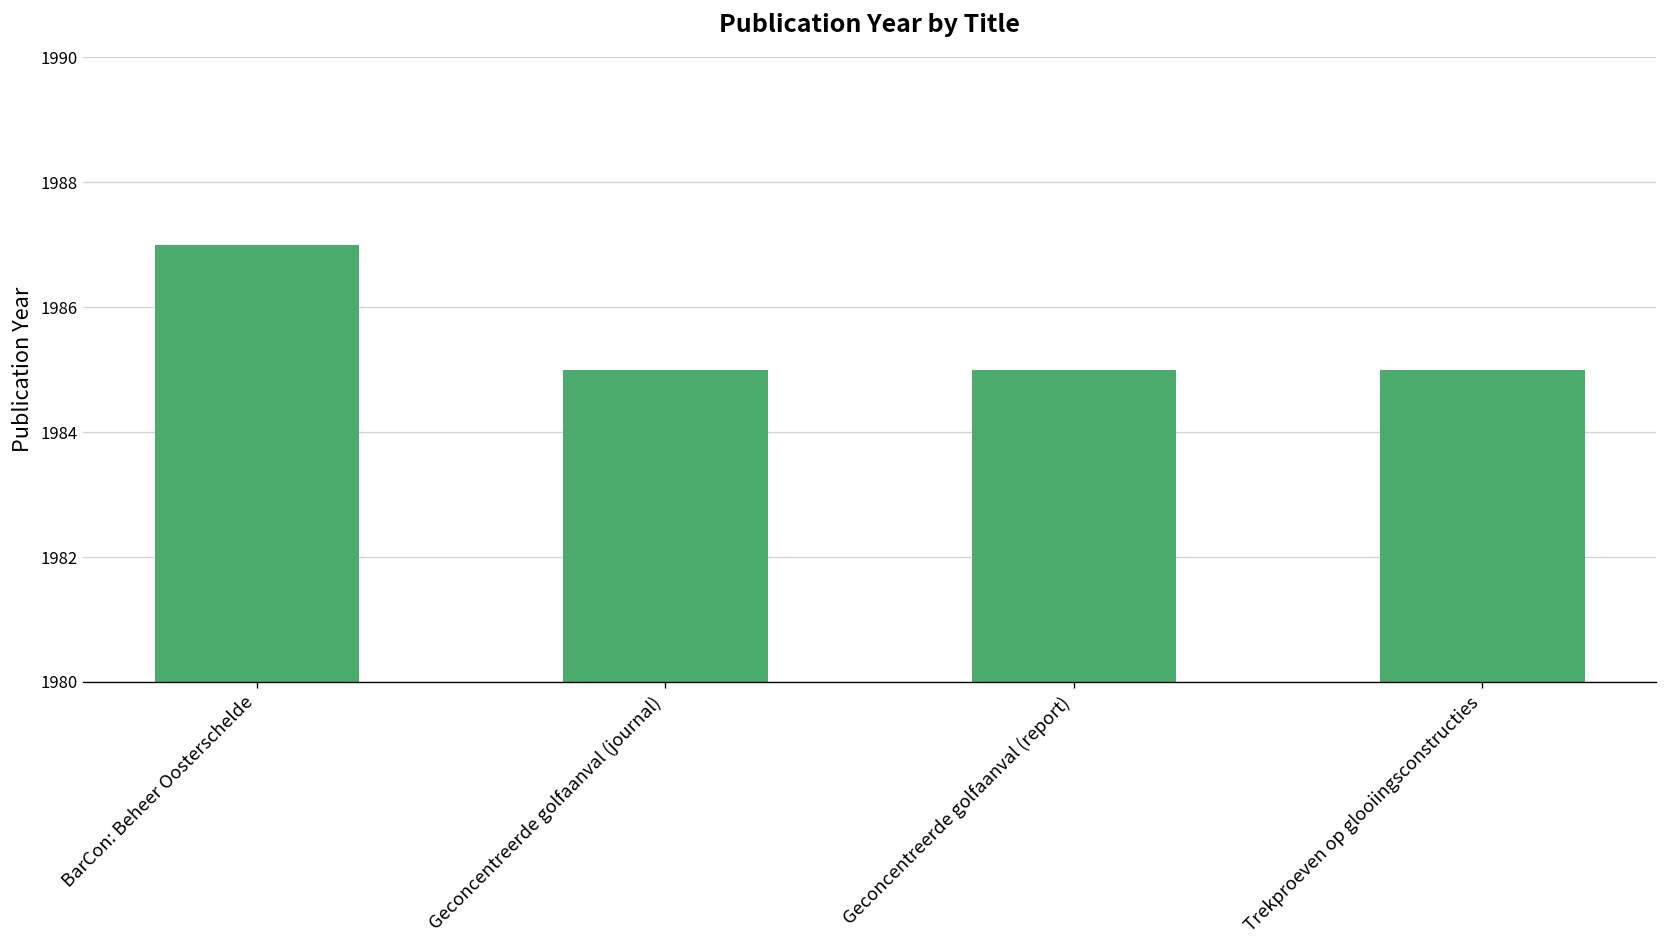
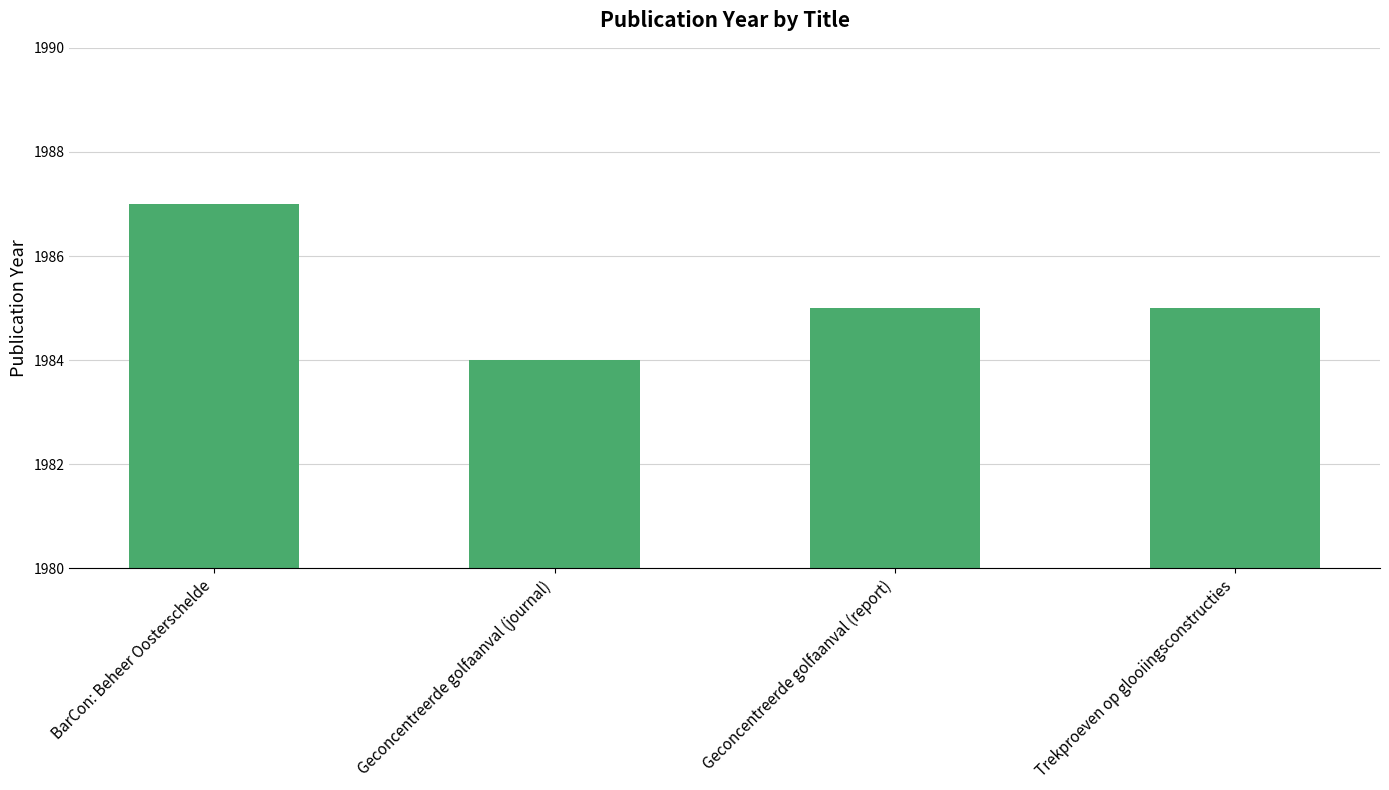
  {
    "BarCon: Beheer Oosterschelde": 1987,
-   "Geconcentreerde golfaanval (journal)": 1985,
+   "Geconcentreerde golfaanval (journal)": 1984,
    "Geconcentreerde golfaanval (report)": 1985,
    "Trekproeven op glooiingsconstructies": 1985
  }
